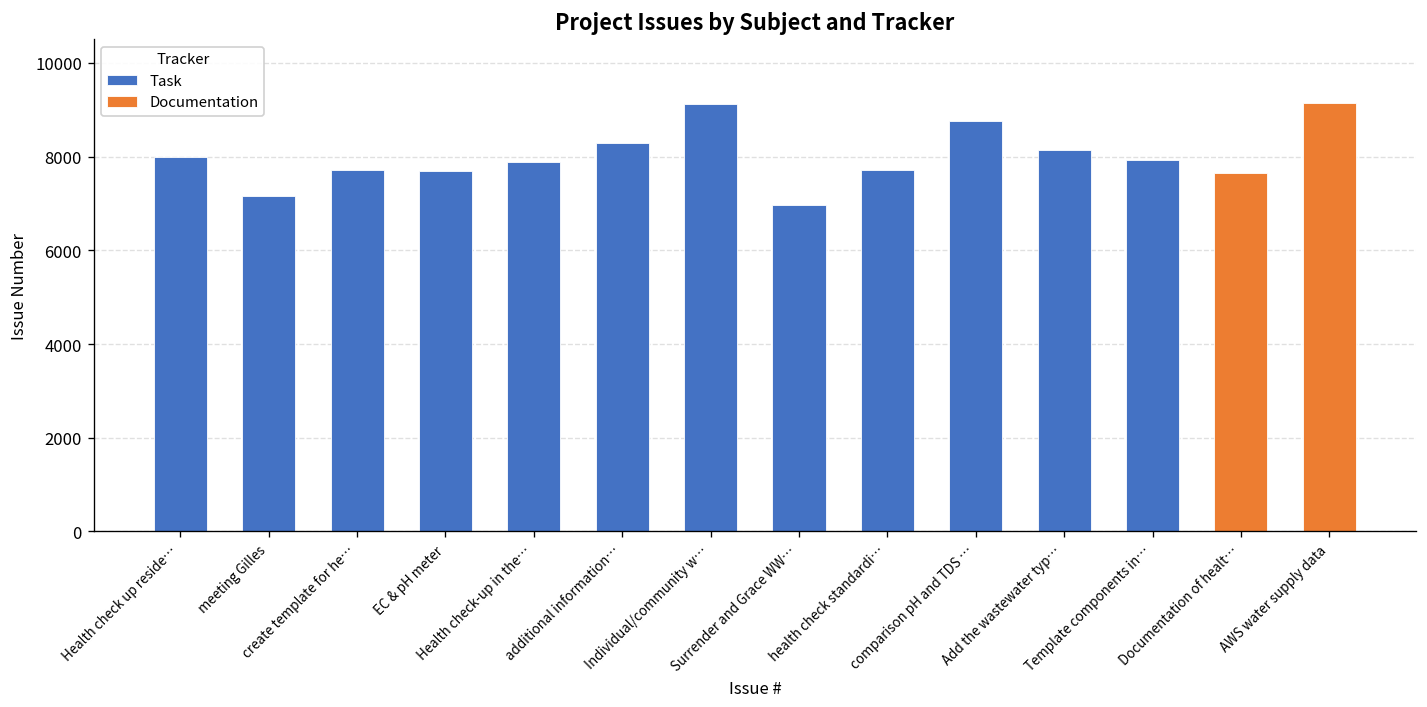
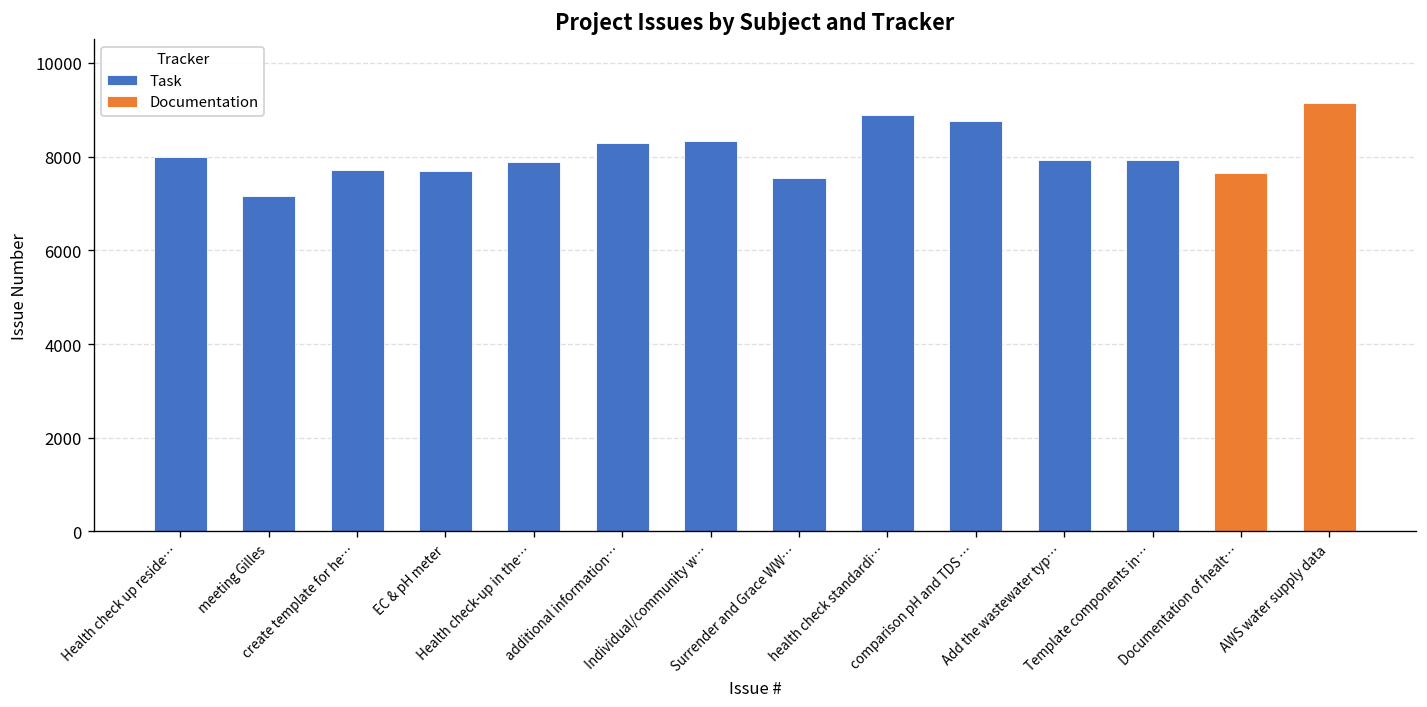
  {
    "Task": {
      "Health check up reside…": 8000,
      "meeting Gilles": 7200,
      "create template for he…": 7700,
      "EC & pH meter": 7700,
      "Health check-up in the…": 7900,
      "additional information…": 8300,
-     "Individual/community w…": 9100,
-     "Surrender and Grace WW…": 7000,
-     "health check standardi…": 7700,
+     "Individual/community w…": 8300,
+     "Surrender and Grace WW…": 7500,
+     "health check standardi…": 8900,
      "comparison pH and TDS …": 8800,
-     "Add the wastewater typ…": 8200,
+     "Add the wastewater typ…": 7900,
      "Template components in…": 7900
    },
    "Documentation": {
      "Documentation of healt…": 7600,
      "AWS water supply data": 9100
    }
  }
